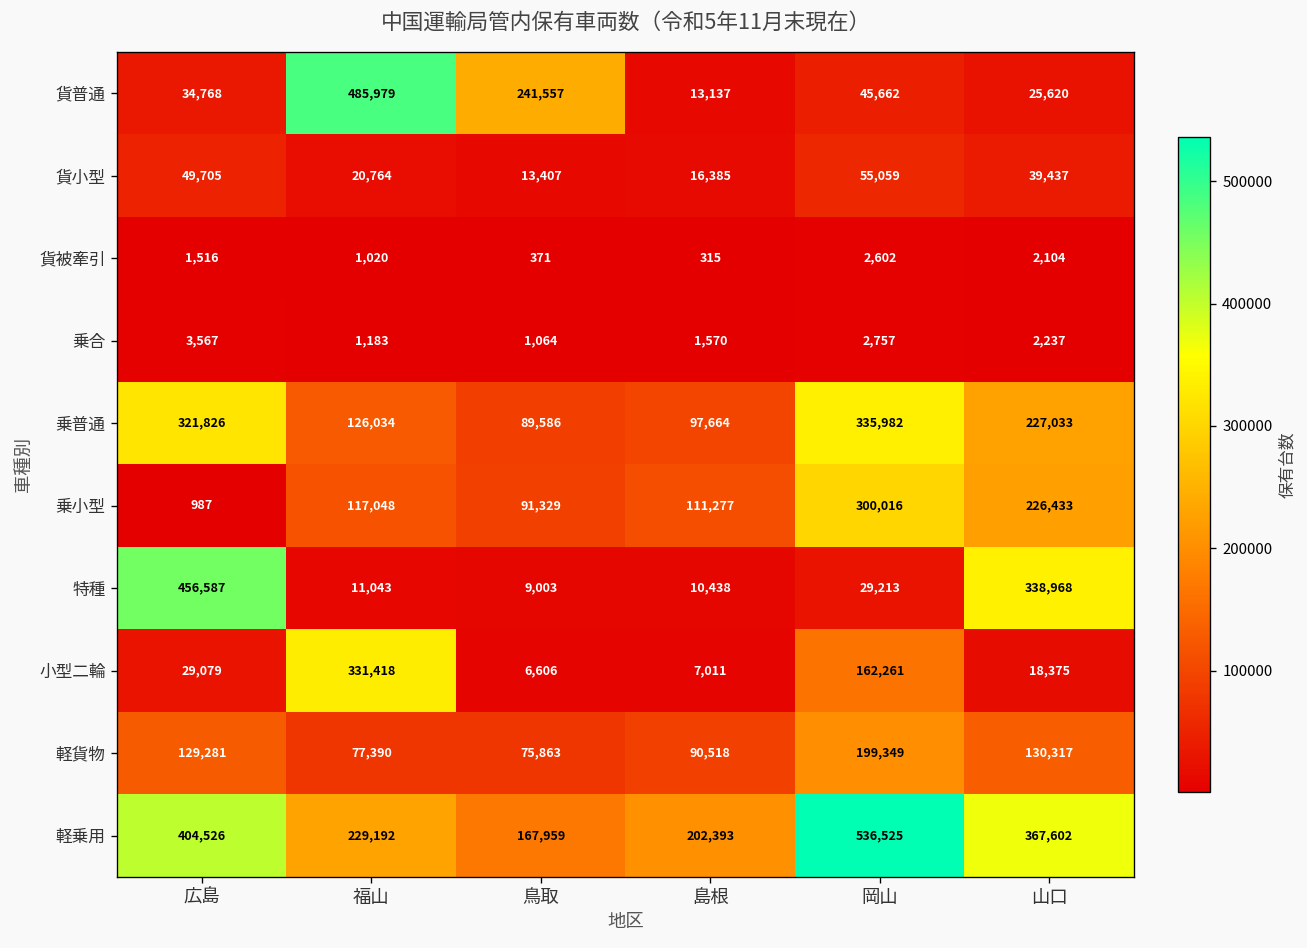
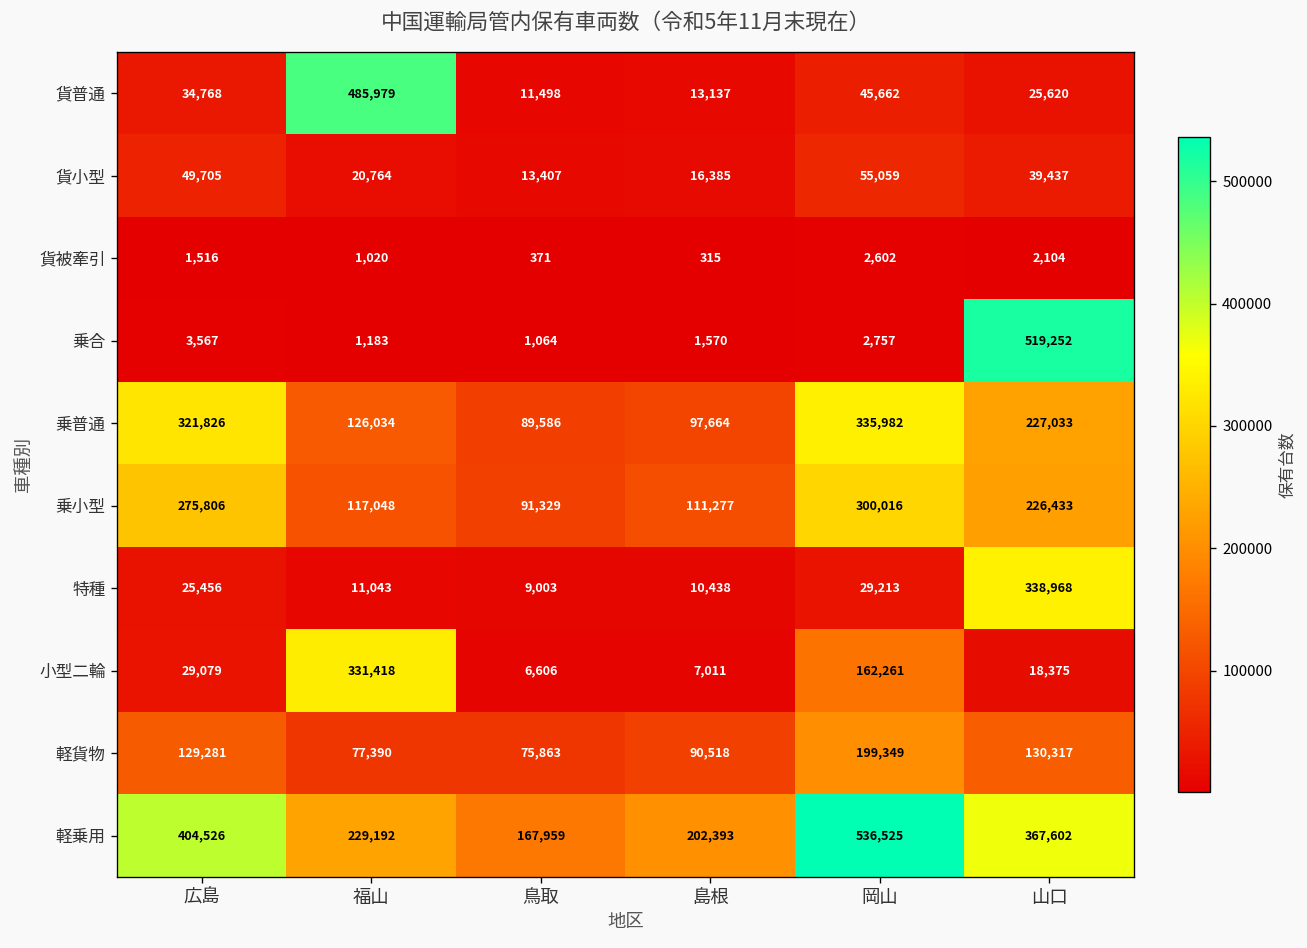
  {
    "貨普通": {
      "広島": "34,768",
      "福山": "485,979",
-     "鳥取": "241,557",
+     "鳥取": "11,498",
      "島根": "13,137",
      "岡山": "45,662",
      "山口": "25,620"
    },
    "貨小型": {
      "広島": "49,705",
      "福山": "20,764",
      "鳥取": "13,407",
      "島根": "16,385",
      "岡山": "55,059",
      "山口": "39,437"
    },
    "貨被牽引": {
      "広島": "1,516",
      "福山": "1,020",
      "鳥取": "371",
      "島根": "315",
      "岡山": "2,602",
      "山口": "2,104"
    },
    "乗合": {
      "広島": "3,567",
      "福山": "1,183",
      "鳥取": "1,064",
      "島根": "1,570",
      "岡山": "2,757",
-     "山口": "2,237"
+     "山口": "519,252"
    },
    "乗普通": {
      "広島": "321,826",
      "福山": "126,034",
      "鳥取": "89,586",
      "島根": "97,664",
      "岡山": "335,982",
      "山口": "227,033"
    },
    "乗小型": {
-     "広島": "987",
+     "広島": "275,806",
      "福山": "117,048",
      "鳥取": "91,329",
      "島根": "111,277",
      "岡山": "300,016",
      "山口": "226,433"
    },
    "特種": {
-     "広島": "456,587",
+     "広島": "25,456",
      "福山": "11,043",
      "鳥取": "9,003",
      "島根": "10,438",
      "岡山": "29,213",
      "山口": "338,968"
    },
    "小型二輪": {
      "広島": "29,079",
      "福山": "331,418",
      "鳥取": "6,606",
      "島根": "7,011",
      "岡山": "162,261",
      "山口": "18,375"
    },
    "軽貨物": {
      "広島": "129,281",
      "福山": "77,390",
      "鳥取": "75,863",
      "島根": "90,518",
      "岡山": "199,349",
      "山口": "130,317"
    },
    "軽乗用": {
      "広島": "404,526",
      "福山": "229,192",
      "鳥取": "167,959",
      "島根": "202,393",
      "岡山": "536,525",
      "山口": "367,602"
    }
  }
